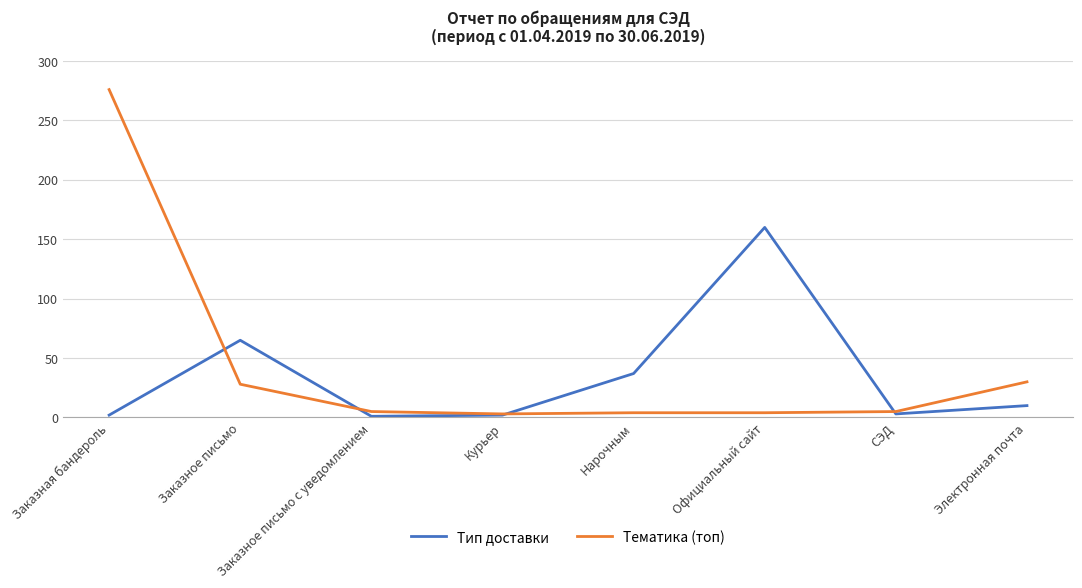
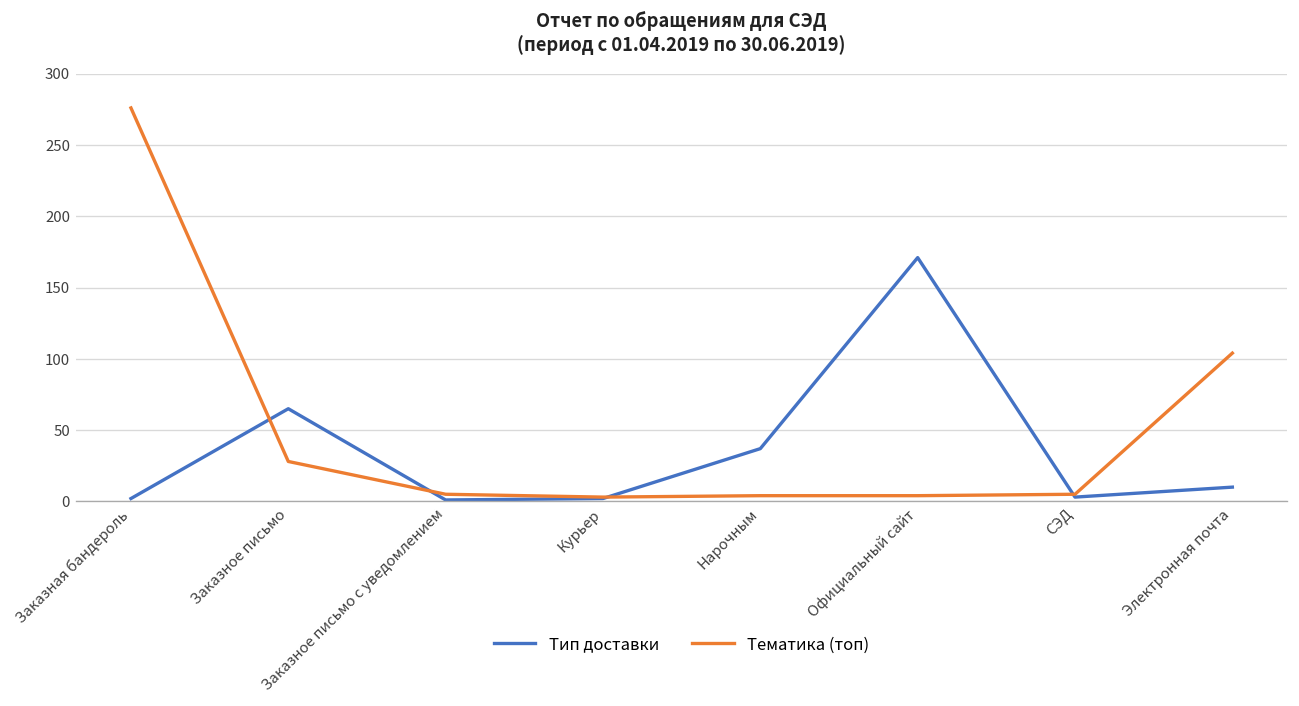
  {
    "Тип доставки": {
      "Заказная бандероль": 2,
      "Заказное письмо": 65,
      "Заказное письмо с уведомлением": 1,
      "Нарочным": 37,
-     "Официальный сайт": 160,
+     "Официальный сайт": 171,
      "Электронная почта": 10
    },
    "Тематика (топ)": {
      "Заказная бандероль": 276,
      "Заказное письмо": 28,
      "Заказное письмо с уведомлением": 5,
      "Нарочным": 4,
      "Официальный сайт": 4,
-     "Электронная почта": 30
+     "Электронная почта": 104
    }
  }
